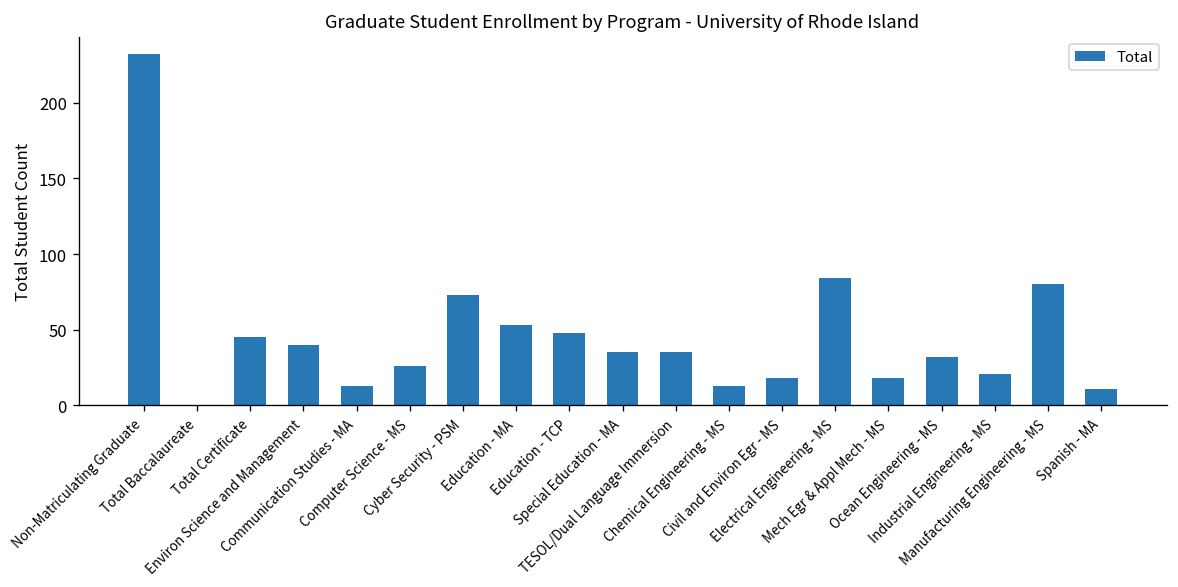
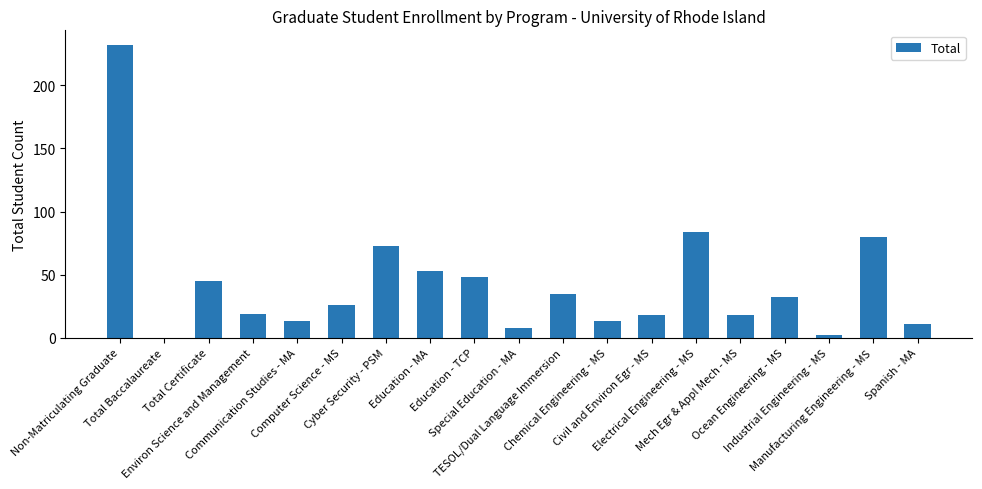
  {
    "Non-Matriculating Graduate": 232,
    "Total Baccalaureate": 0,
    "Total Certificate": 45,
-   "Environ Science and Management": 40,
+   "Environ Science and Management": 19,
    "Communication Studies - MA": 13,
    "Computer Science - MS": 26,
    "Cyber Security - PSM": 73,
    "Education - MA": 53,
    "Education - TCP": 48,
-   "Special Education - MA": 35,
+   "Special Education - MA": 8,
    "TESOL/Dual Language Immersion": 35,
    "Chemical Engineering - MS": 13,
    "Civil and Environ Egr - MS": 18,
    "Electrical Engineering - MS": 84,
    "Mech Egr & Appl Mech - MS": 18,
    "Ocean Engineering - MS": 32,
-   "Industrial Engineering - MS": 21,
+   "Industrial Engineering - MS": 2,
    "Manufacturing Engineering - MS": 80,
    "Spanish - MA": 11
  }
